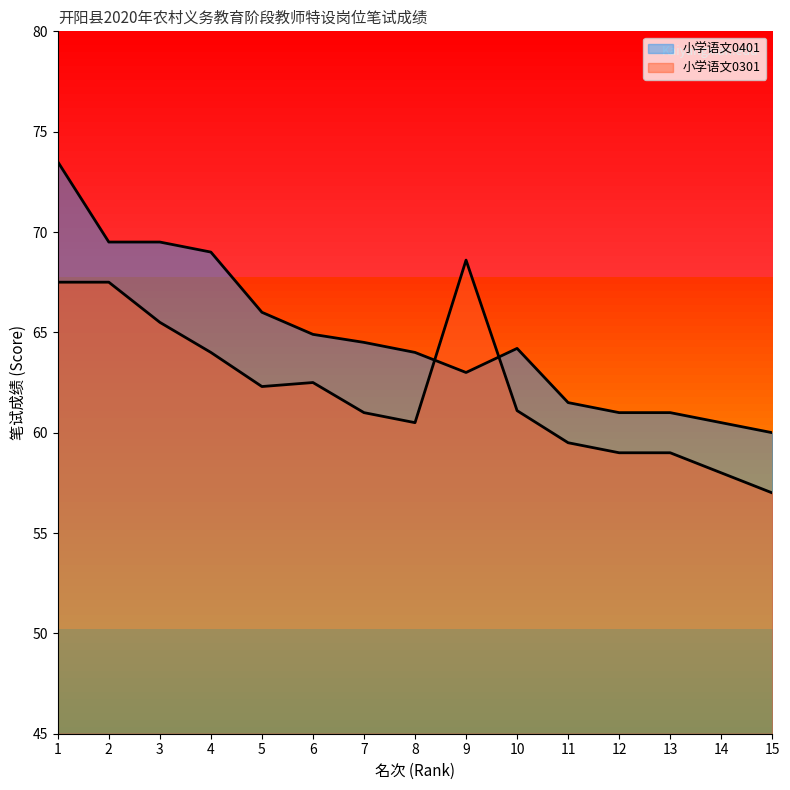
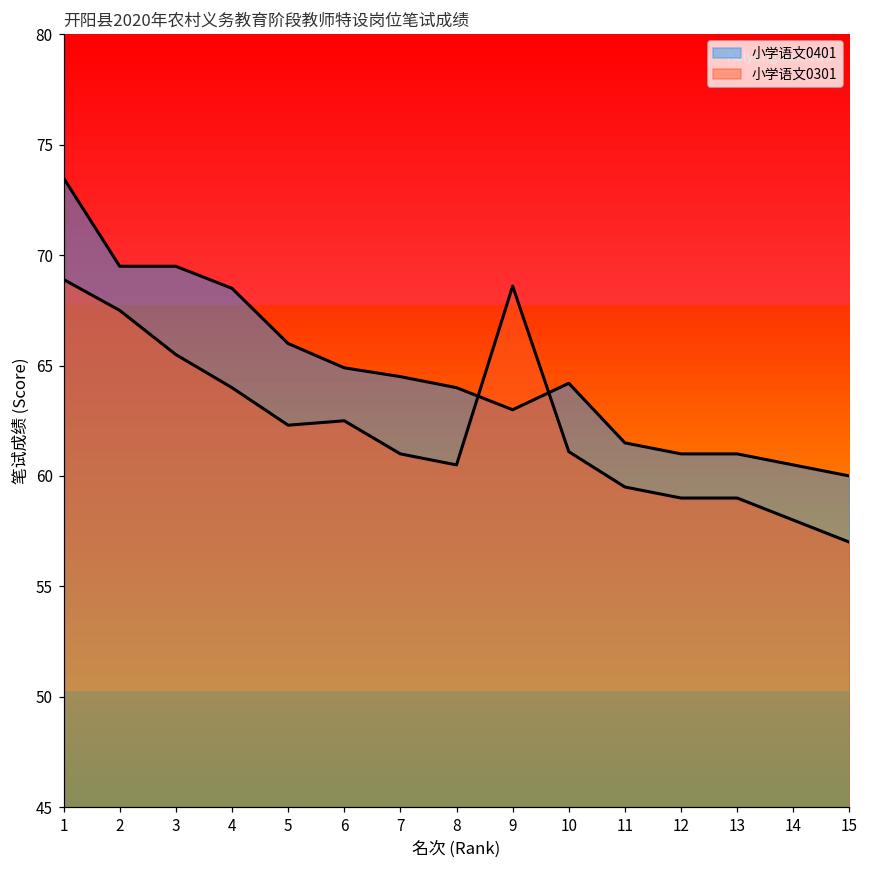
  {
    "小学语文0401": {
      "1": 73.5,
      "2": 69.5,
      "3": 69.5,
-     "4": 69.0,
+     "4": 68.5,
      "5": 66.0,
      "6": 64.9,
      "7": 64.5,
      "8": 64.0,
      "9": 63.0,
      "10": 64.2,
      "11": 61.5,
      "12": 61.0,
      "13": 61.0,
      "14": 60.5,
      "15": 60.0
    },
    "小学语文0301": {
-     "1": 67.5,
+     "1": 68.9,
      "2": 67.5,
      "3": 65.5,
      "4": 64.0,
      "5": 62.3,
      "6": 62.5,
      "7": 61.0,
      "8": 60.5,
      "9": 68.6,
      "10": 61.1,
      "11": 59.5,
      "12": 59.0,
      "13": 59.0,
      "14": 58.0,
      "15": 57.0
    }
  }
